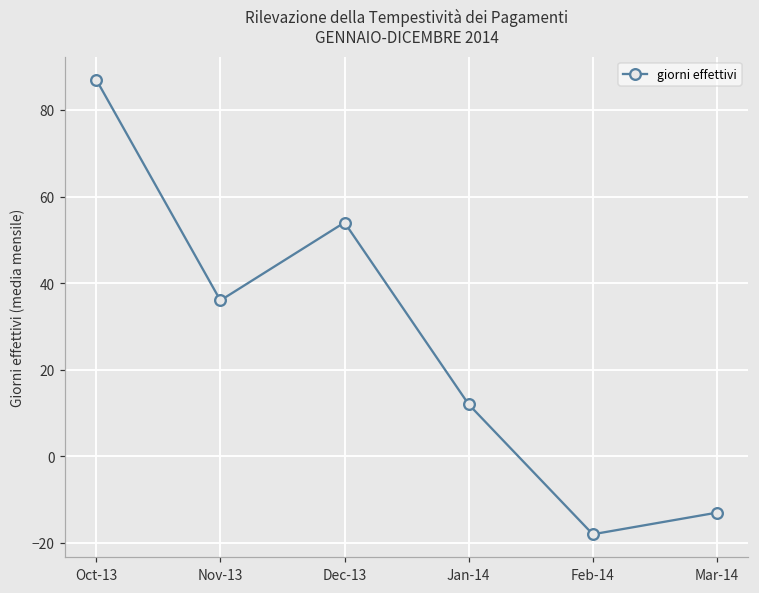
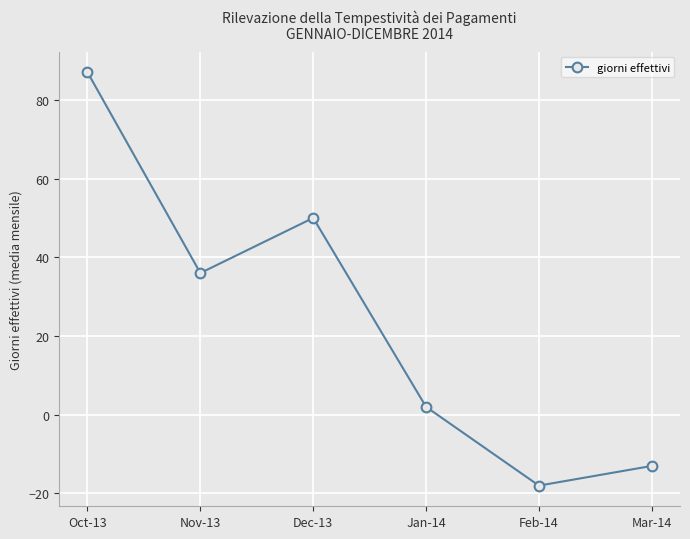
  {
    "Oct-13": 87,
    "Nov-13": 36,
-   "Dec-13": 54,
-   "Jan-14": 12,
+   "Dec-13": 50,
+   "Jan-14": 2,
    "Feb-14": -18,
    "Mar-14": -13
  }
